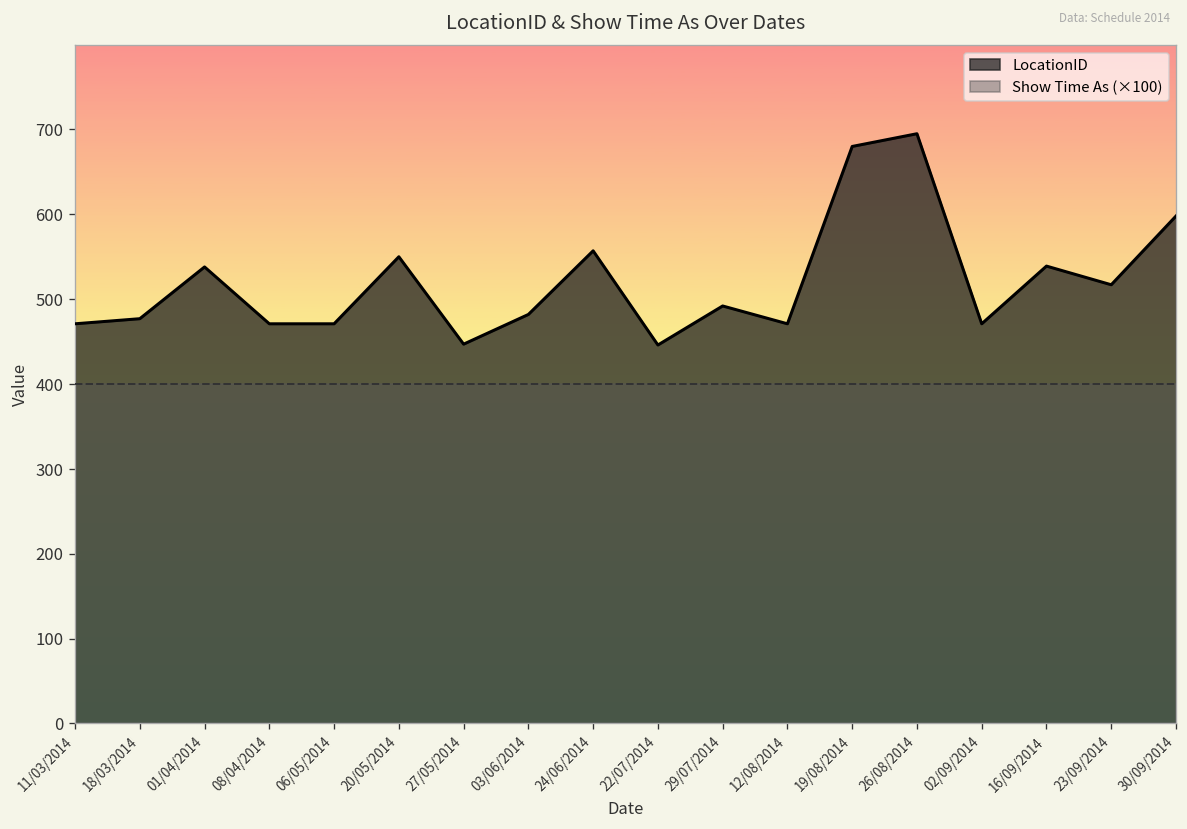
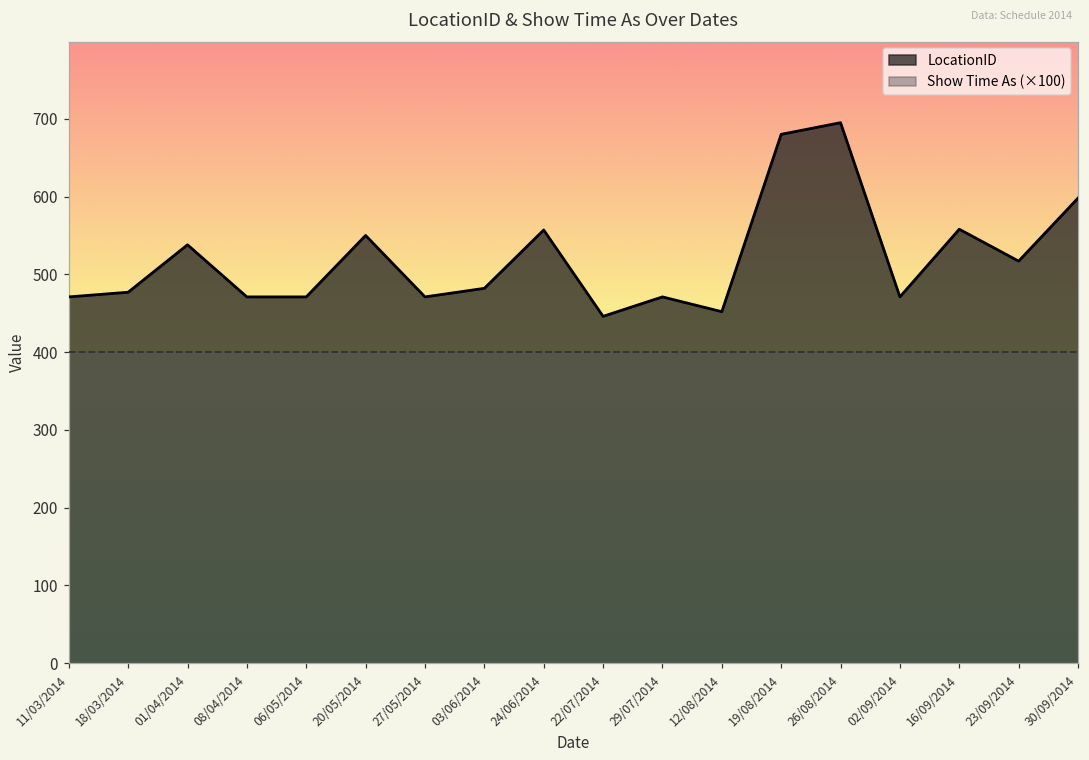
  {
    "LocationID": {
      "11/03/2014": 470,
      "18/03/2014": 480,
      "01/04/2014": 540,
      "08/04/2014": 470,
      "06/05/2014": 470,
      "20/05/2014": 550,
-     "27/05/2014": 450,
+     "27/05/2014": 470,
      "03/06/2014": 480,
      "24/06/2014": 560,
      "22/07/2014": 450,
-     "29/07/2014": 490,
-     "12/08/2014": 470,
+     "29/07/2014": 470,
+     "12/08/2014": 450,
      "19/08/2014": 680,
      "26/08/2014": 700,
      "02/09/2014": 470,
-     "16/09/2014": 540,
+     "16/09/2014": 560,
      "23/09/2014": 520,
      "30/09/2014": 600
    },
    "Show Time As (×100)": {
      "11/03/2014": 400,
      "18/03/2014": 400,
      "01/04/2014": 400,
      "08/04/2014": 400,
      "06/05/2014": 400,
      "20/05/2014": 400,
      "27/05/2014": 400,
      "03/06/2014": 400,
      "24/06/2014": 400,
      "22/07/2014": 400,
      "29/07/2014": 400,
      "12/08/2014": 400,
      "19/08/2014": 400,
      "26/08/2014": 400,
      "02/09/2014": 400,
      "16/09/2014": 400,
      "23/09/2014": 400,
      "30/09/2014": 400
    }
  }
